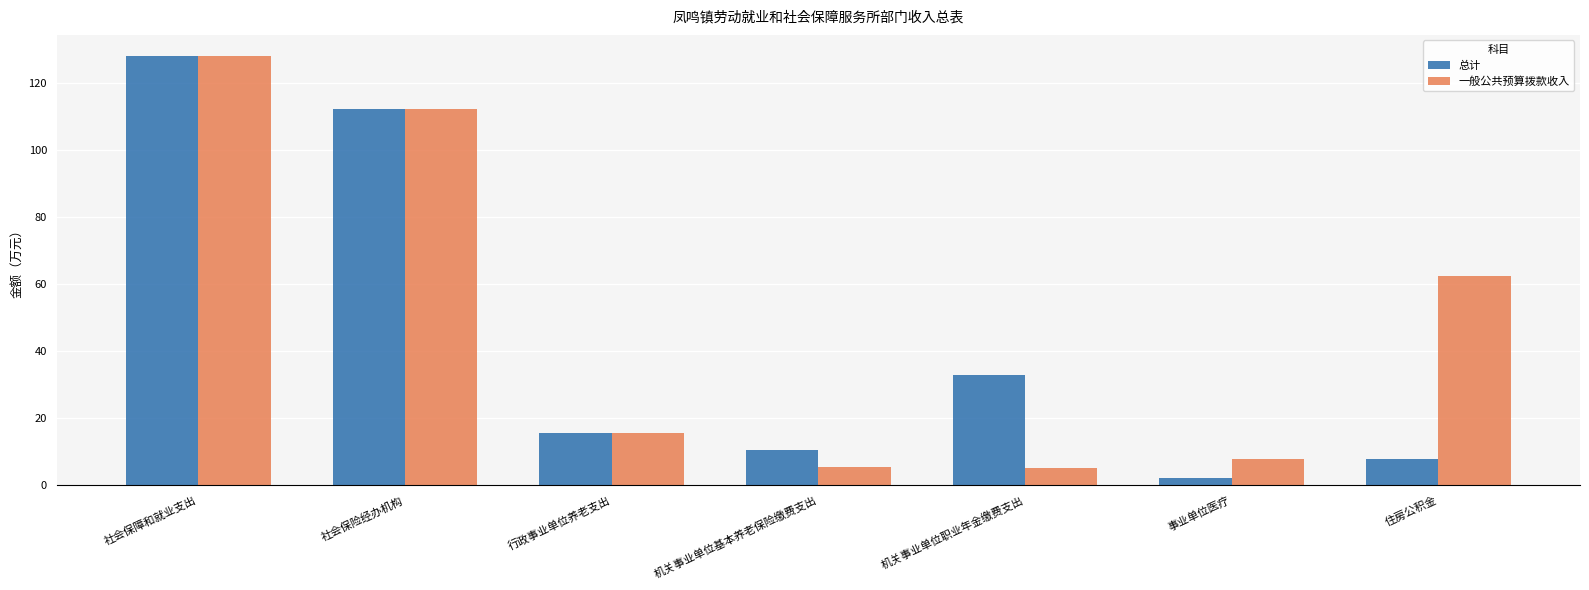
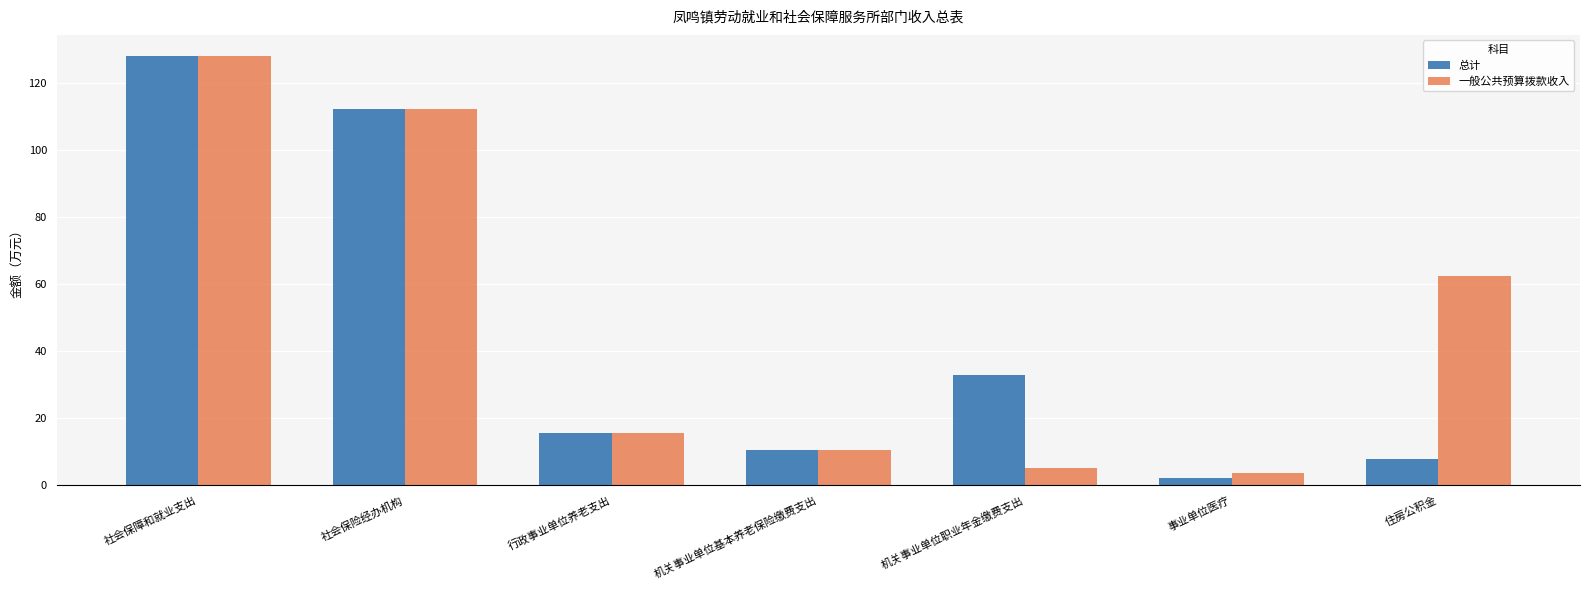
  {
    "总计": {
      "社会保障和就业支出": 128,
      "社会保险经办机构": 112,
      "行政事业单位养老支出": 16,
      "机关事业单位基本养老保险缴费支出": 10,
      "机关事业单位职业年金缴费支出": 33,
      "事业单位医疗": 2,
      "住房公积金": 8
    },
    "一般公共预算拨款收入": {
      "社会保障和就业支出": 128,
      "社会保险经办机构": 112,
      "行政事业单位养老支出": 16,
-     "机关事业单位基本养老保险缴费支出": 6,
+     "机关事业单位基本养老保险缴费支出": 10,
      "机关事业单位职业年金缴费支出": 5,
-     "事业单位医疗": 8,
+     "事业单位医疗": 4,
      "住房公积金": 62
    }
  }
